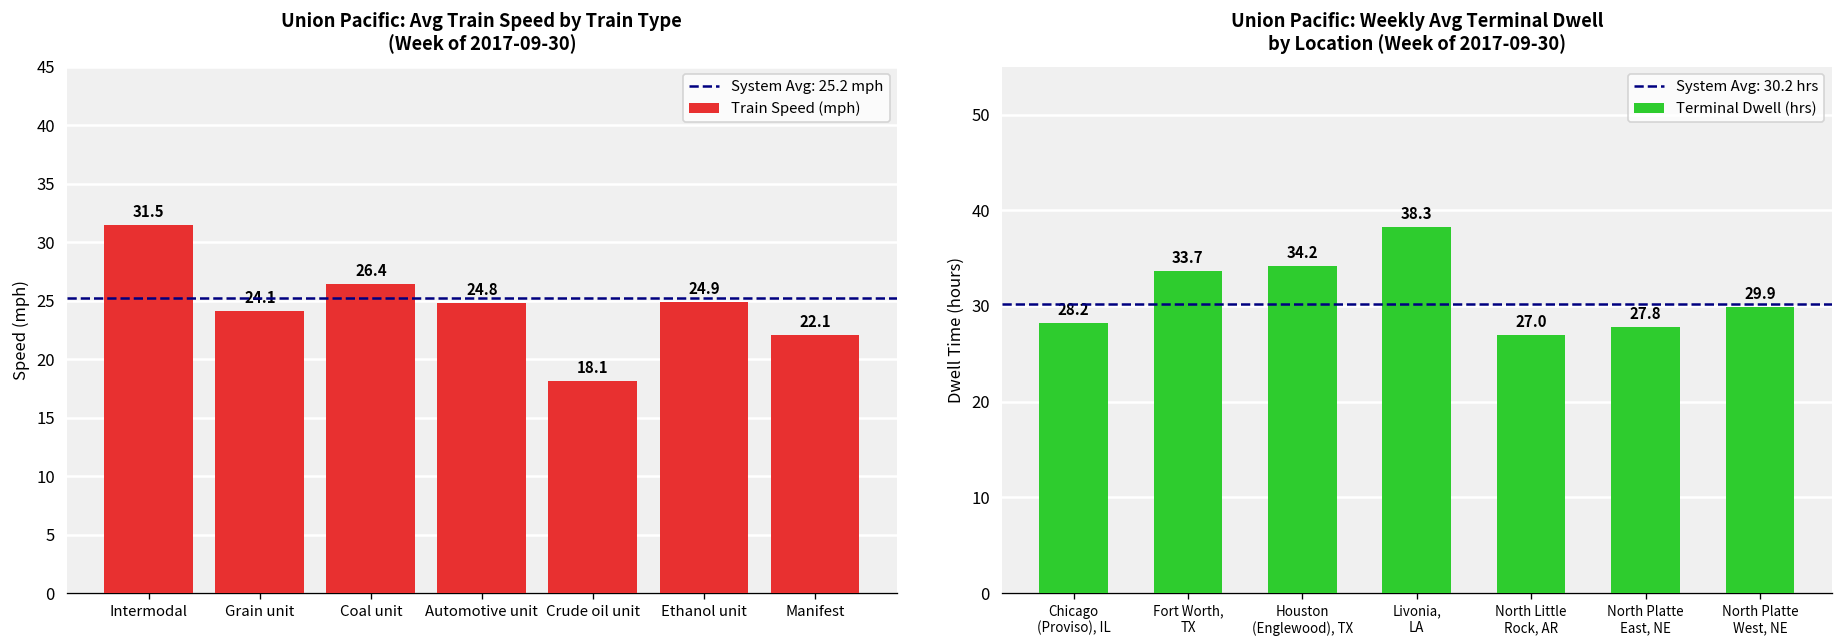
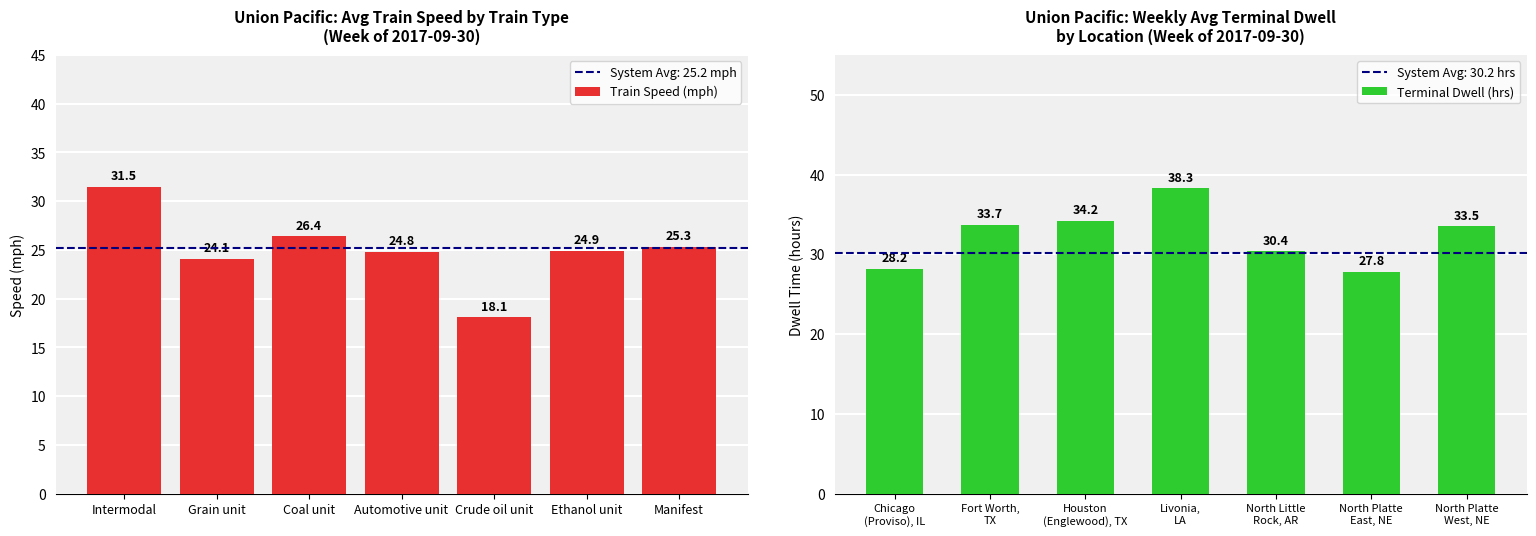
  {
    "Union Pacific: Avg Train Speed by Train Type (Week of 2017-09-30)": {
      "Intermodal": 31.5,
      "Grain unit": 24.1,
      "Coal unit": 26.4,
      "Automotive unit": 24.8,
      "Crude oil unit": 18.1,
      "Ethanol unit": 24.9,
-     "Manifest": 22.1
+     "Manifest": 25.3
    },
    "Union Pacific: Weekly Avg Terminal Dwell by Location (Week of 2017-09-30)": {
      "Chicago (Proviso), IL": 28.2,
      "Fort Worth, TX": 33.7,
      "Houston (Englewood), TX": 34.2,
      "Livonia, LA": 38.3,
-     "North Little Rock, AR": 27.0,
+     "North Little Rock, AR": 30.4,
      "North Platte East, NE": 27.8,
-     "North Platte West, NE": 29.9
+     "North Platte West, NE": 33.5
    }
  }
